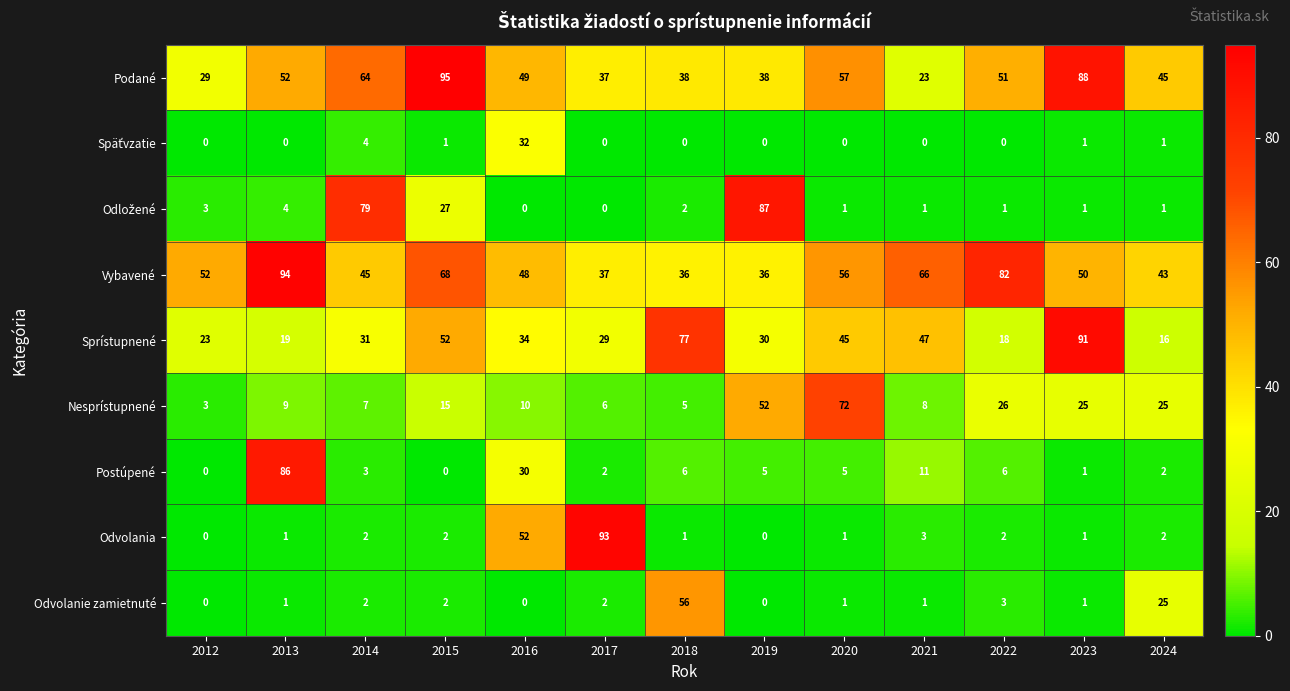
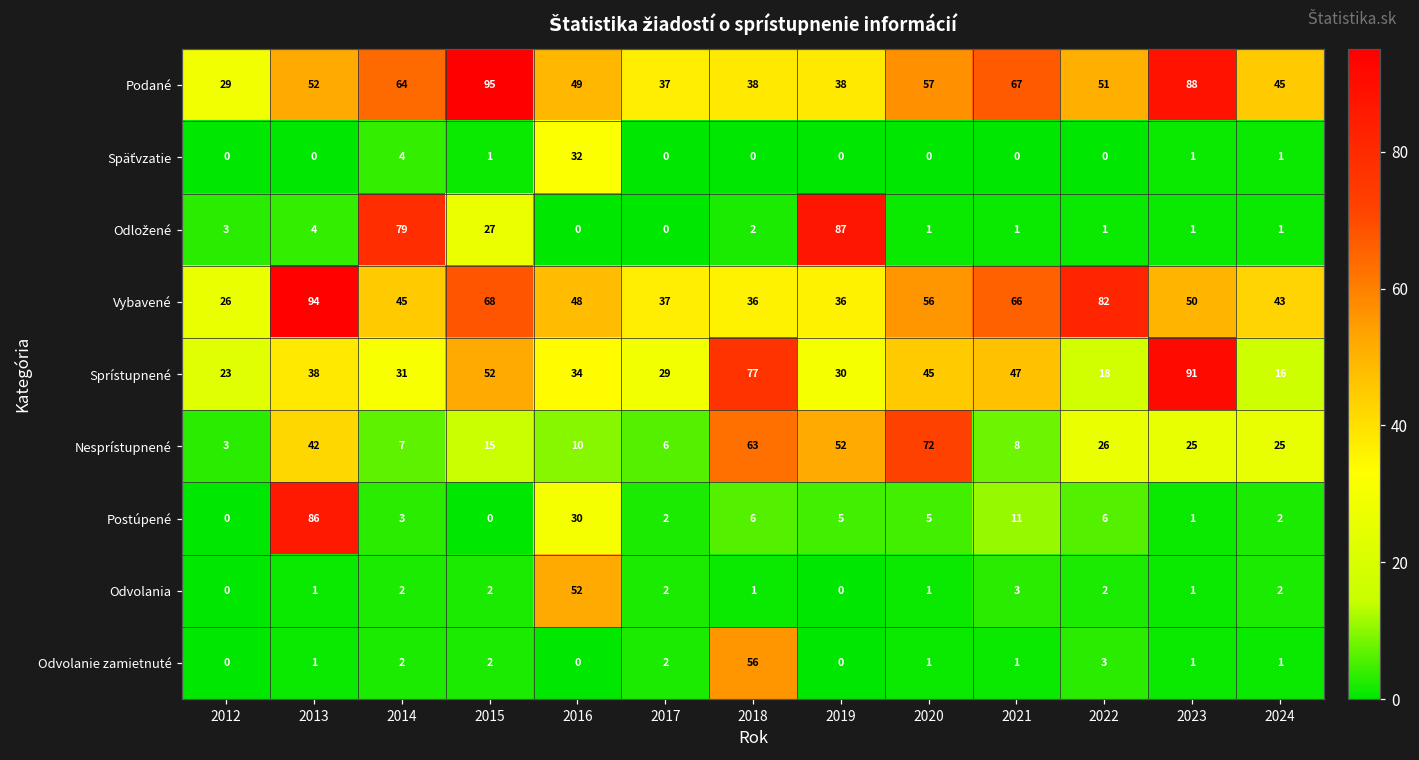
  {
    "Podané": {
      "2012": 29,
      "2013": 52,
      "2014": 64,
      "2015": 95,
      "2016": 49,
      "2017": 37,
      "2018": 38,
      "2019": 38,
      "2020": 57,
-     "2021": 23,
+     "2021": 67,
      "2022": 51,
      "2023": 88,
      "2024": 45
    },
    "Späťvzatie": {
      "2012": 0,
      "2013": 0,
      "2014": 4,
      "2015": 1,
      "2016": 32,
      "2017": 0,
      "2018": 0,
      "2019": 0,
      "2020": 0,
      "2021": 0,
      "2022": 0,
      "2023": 1,
      "2024": 1
    },
    "Odložené": {
      "2012": 3,
      "2013": 4,
      "2014": 79,
      "2015": 27,
      "2016": 0,
      "2017": 0,
      "2018": 2,
      "2019": 87,
      "2020": 1,
      "2021": 1,
      "2022": 1,
      "2023": 1,
      "2024": 1
    },
    "Vybavené": {
-     "2012": 52,
+     "2012": 26,
      "2013": 94,
      "2014": 45,
      "2015": 68,
      "2016": 48,
      "2017": 37,
      "2018": 36,
      "2019": 36,
      "2020": 56,
      "2021": 66,
      "2022": 82,
      "2023": 50,
      "2024": 43
    },
    "Sprístupnené": {
      "2012": 23,
-     "2013": 19,
+     "2013": 38,
      "2014": 31,
      "2015": 52,
      "2016": 34,
      "2017": 29,
      "2018": 77,
      "2019": 30,
      "2020": 45,
      "2021": 47,
      "2022": 18,
      "2023": 91,
      "2024": 16
    },
    "Nesprístupnené": {
      "2012": 3,
-     "2013": 9,
+     "2013": 42,
      "2014": 7,
      "2015": 15,
      "2016": 10,
      "2017": 6,
-     "2018": 5,
+     "2018": 63,
      "2019": 52,
      "2020": 72,
      "2021": 8,
      "2022": 26,
      "2023": 25,
      "2024": 25
    },
    "Postúpené": {
      "2012": 0,
      "2013": 86,
      "2014": 3,
      "2015": 0,
      "2016": 30,
      "2017": 2,
      "2018": 6,
      "2019": 5,
      "2020": 5,
      "2021": 11,
      "2022": 6,
      "2023": 1,
      "2024": 2
    },
    "Odvolania": {
      "2012": 0,
      "2013": 1,
      "2014": 2,
      "2015": 2,
      "2016": 52,
-     "2017": 93,
+     "2017": 2,
      "2018": 1,
      "2019": 0,
      "2020": 1,
      "2021": 3,
      "2022": 2,
      "2023": 1,
      "2024": 2
    },
    "Odvolanie zamietnuté": {
      "2012": 0,
      "2013": 1,
      "2014": 2,
      "2015": 2,
      "2016": 0,
      "2017": 2,
      "2018": 56,
      "2019": 0,
      "2020": 1,
      "2021": 1,
      "2022": 3,
      "2023": 1,
-     "2024": 25
+     "2024": 1
    }
  }
